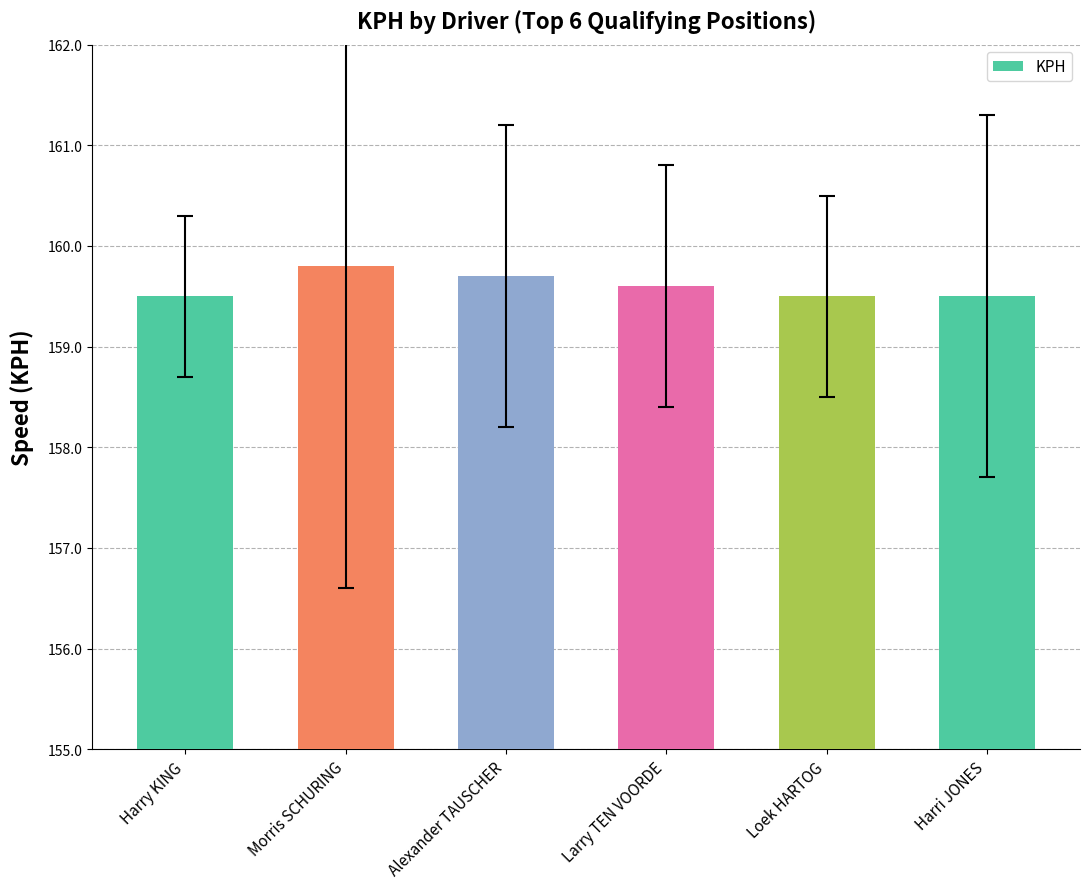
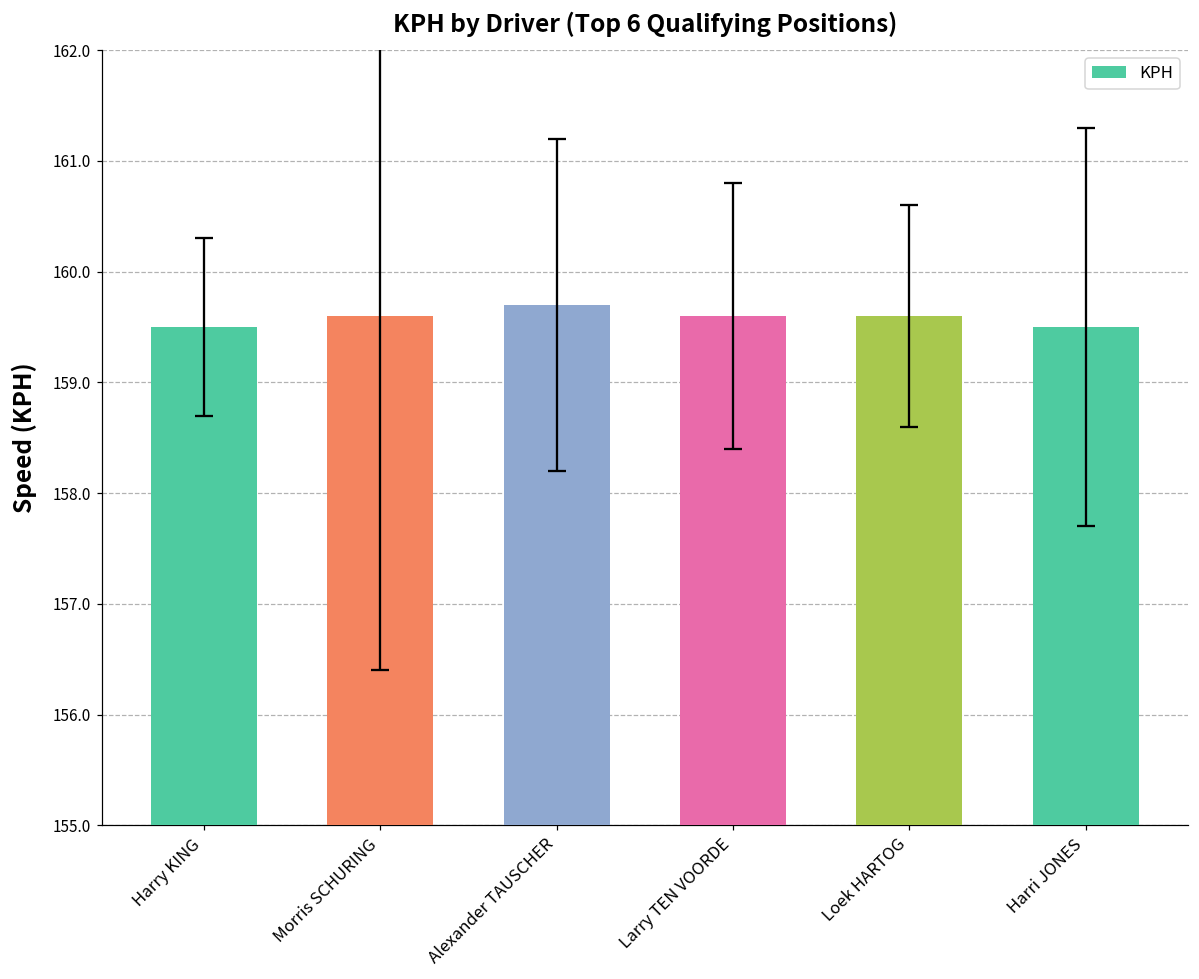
  {
    "KPH": {
      "Harry KING": 159.5,
-     "Morris SCHURING": 159.8,
+     "Morris SCHURING": 159.6,
      "Alexander TAUSCHER": 159.7,
      "Larry TEN VOORDE": 159.6,
-     "Loek HARTOG": 159.5,
+     "Loek HARTOG": 159.6,
      "Harri JONES": 159.5
    }
  }
